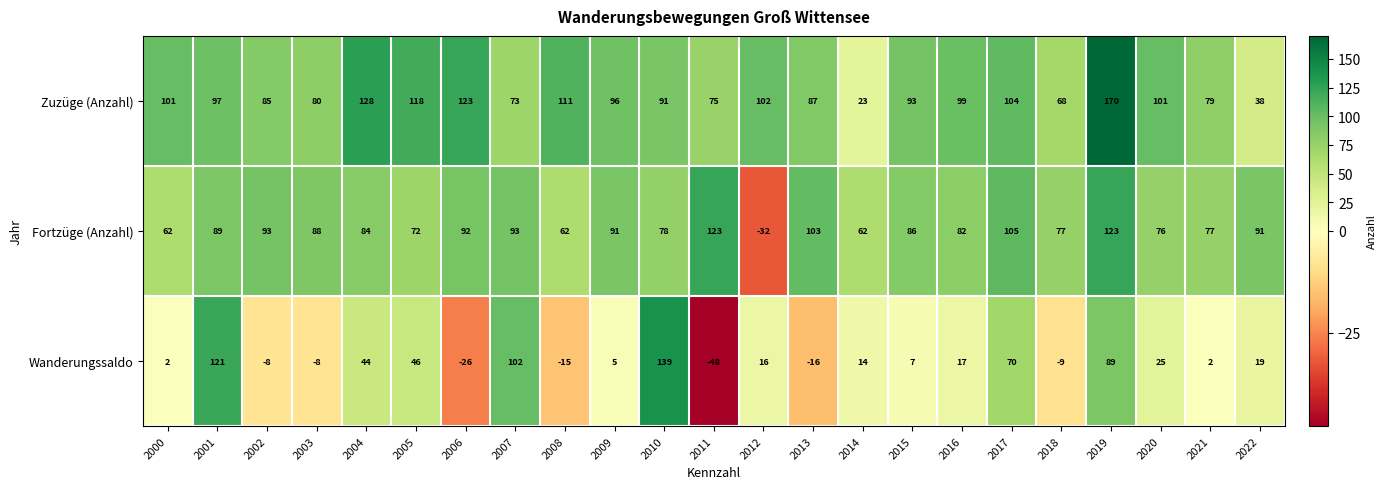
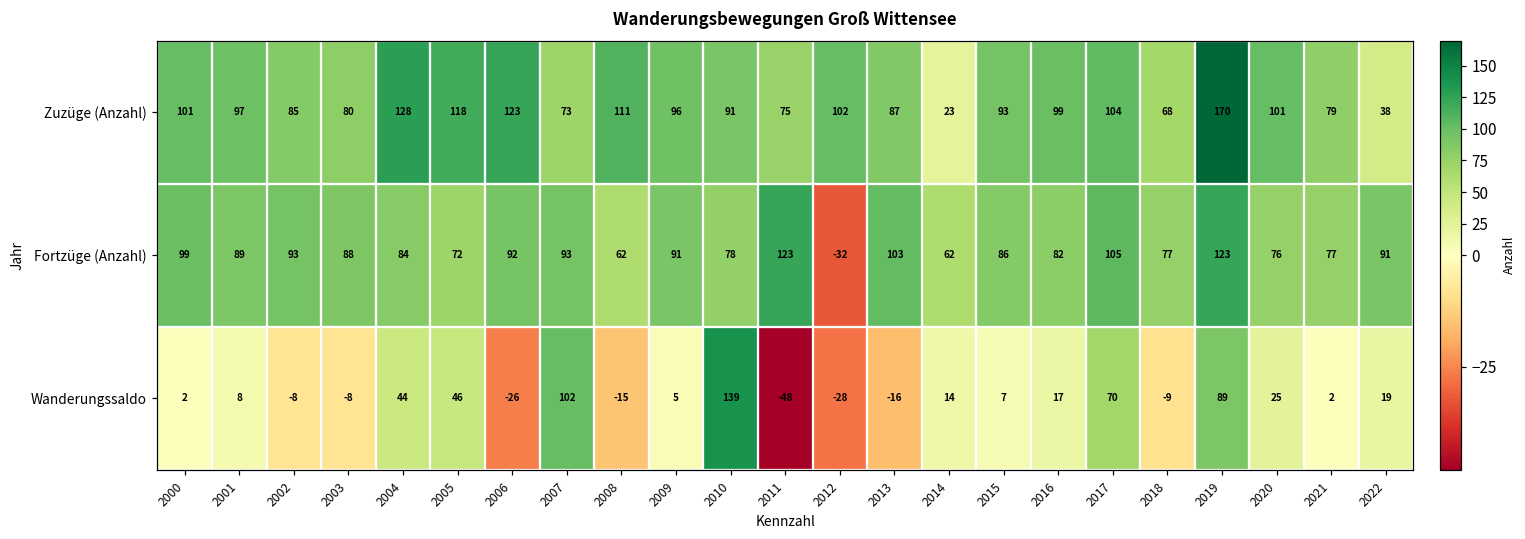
  {
    "Zuzüge (Anzahl)": {
      "2000": 101,
      "2001": 97,
      "2002": 85,
      "2003": 80,
      "2004": 128,
      "2005": 118,
      "2006": 123,
      "2007": 73,
      "2008": 111,
      "2009": 96,
      "2010": 91,
      "2011": 75,
      "2012": 102,
      "2013": 87,
      "2014": 23,
      "2015": 93,
      "2016": 99,
      "2017": 104,
      "2018": 68,
      "2019": 170,
      "2020": 101,
      "2021": 79,
      "2022": 38
    },
    "Fortzüge (Anzahl)": {
-     "2000": 62,
+     "2000": 99,
      "2001": 89,
      "2002": 93,
      "2003": 88,
      "2004": 84,
      "2005": 72,
      "2006": 92,
      "2007": 93,
      "2008": 62,
      "2009": 91,
      "2010": 78,
      "2011": 123,
      "2012": -32,
      "2013": 103,
      "2014": 62,
      "2015": 86,
      "2016": 82,
      "2017": 105,
      "2018": 77,
      "2019": 123,
      "2020": 76,
      "2021": 77,
      "2022": 91
    },
    "Wanderungssaldo": {
      "2000": 2,
-     "2001": 121,
+     "2001": 8,
      "2002": -8,
      "2003": -8,
      "2004": 44,
      "2005": 46,
      "2006": -26,
      "2007": 102,
      "2008": -15,
      "2009": 5,
      "2010": 139,
      "2011": -48,
-     "2012": 16,
+     "2012": -28,
      "2013": -16,
      "2014": 14,
      "2015": 7,
      "2016": 17,
      "2017": 70,
      "2018": -9,
      "2019": 89,
      "2020": 25,
      "2021": 2,
      "2022": 19
    }
  }
